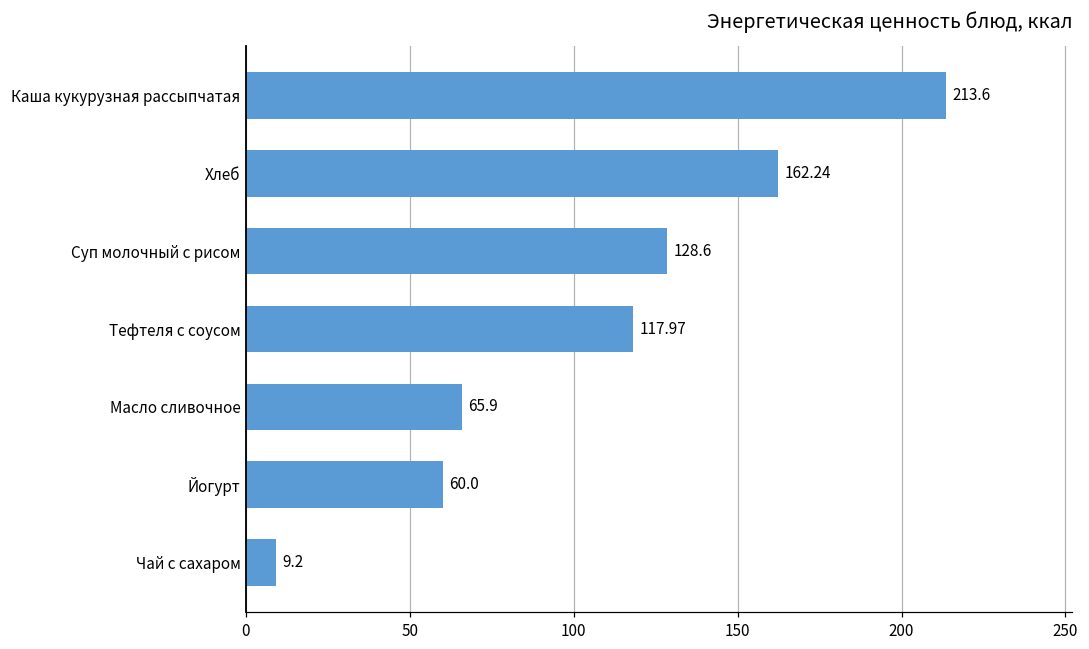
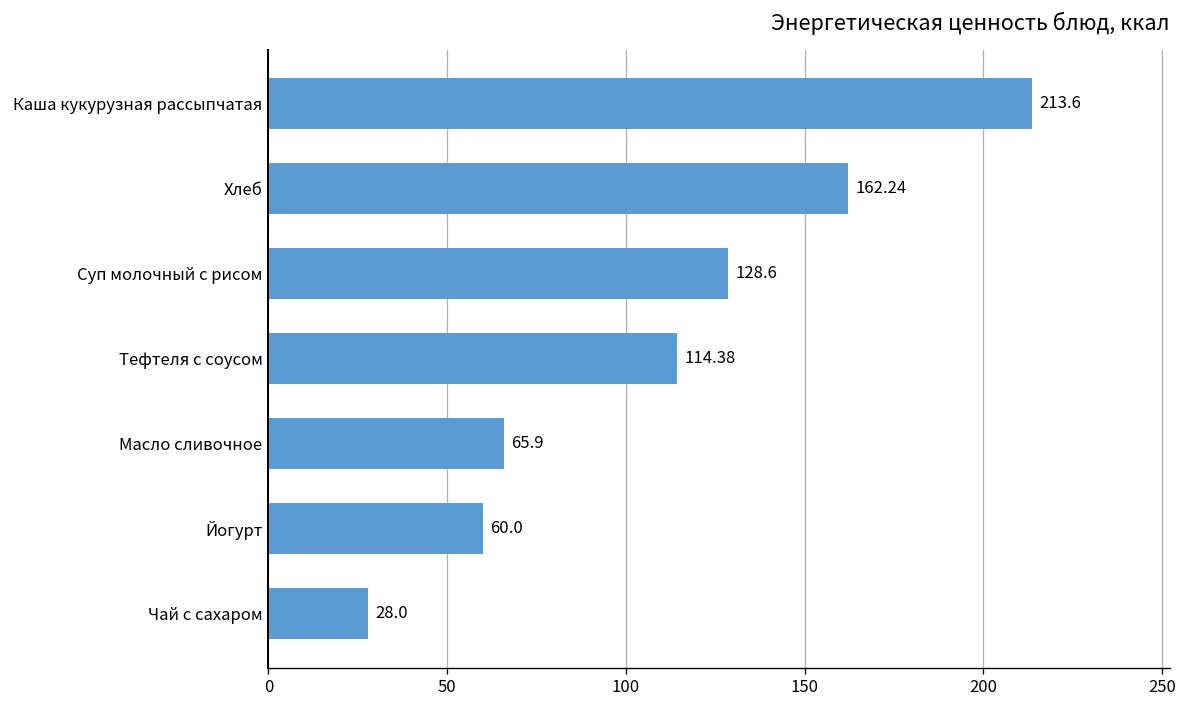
  {
    "Каша кукурузная рассыпчатая": 213.6,
    "Хлеб": 162.24,
    "Суп молочный с рисом": 128.6,
-   "Тефтеля с соусом": 117.97,
+   "Тефтеля с соусом": 114.38,
    "Масло сливочное": 65.9,
    "Йогурт": 60.0,
-   "Чай с сахаром": 9.2
+   "Чай с сахаром": 28.0
  }
